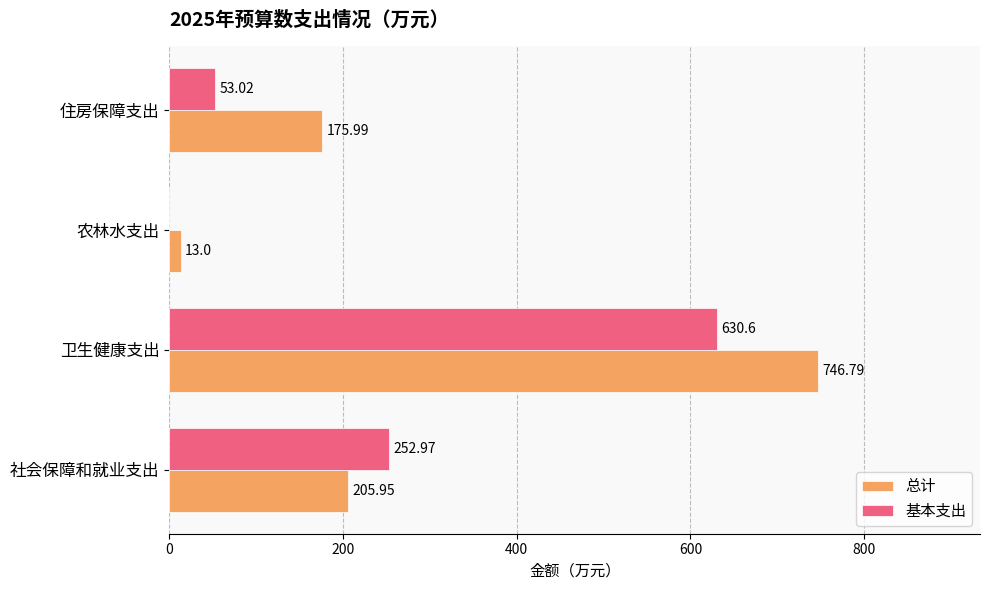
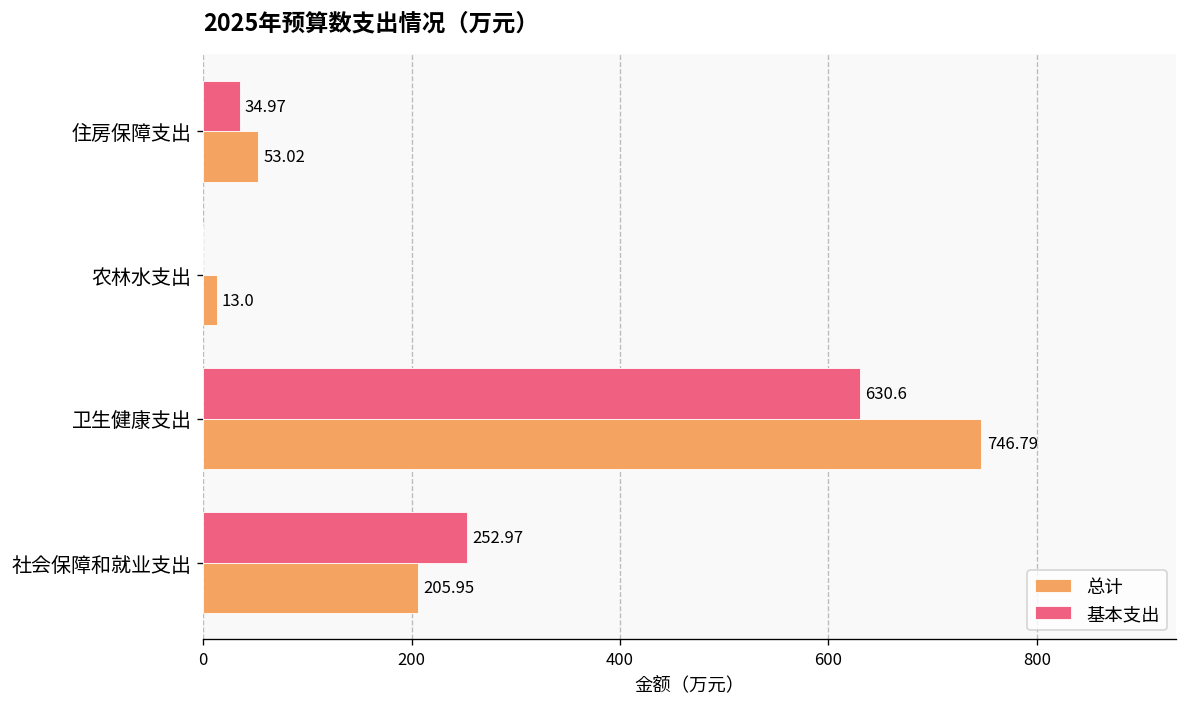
  {
    "总计": {
-     "住房保障支出": 175.99,
+     "住房保障支出": 53.02,
      "农林水支出": 13.0,
      "卫生健康支出": 746.79,
      "社会保障和就业支出": 205.95
    },
    "基本支出": {
-     "住房保障支出": 53.02,
+     "住房保障支出": 34.97,
      "卫生健康支出": 630.6,
      "社会保障和就业支出": 252.97
    }
  }
